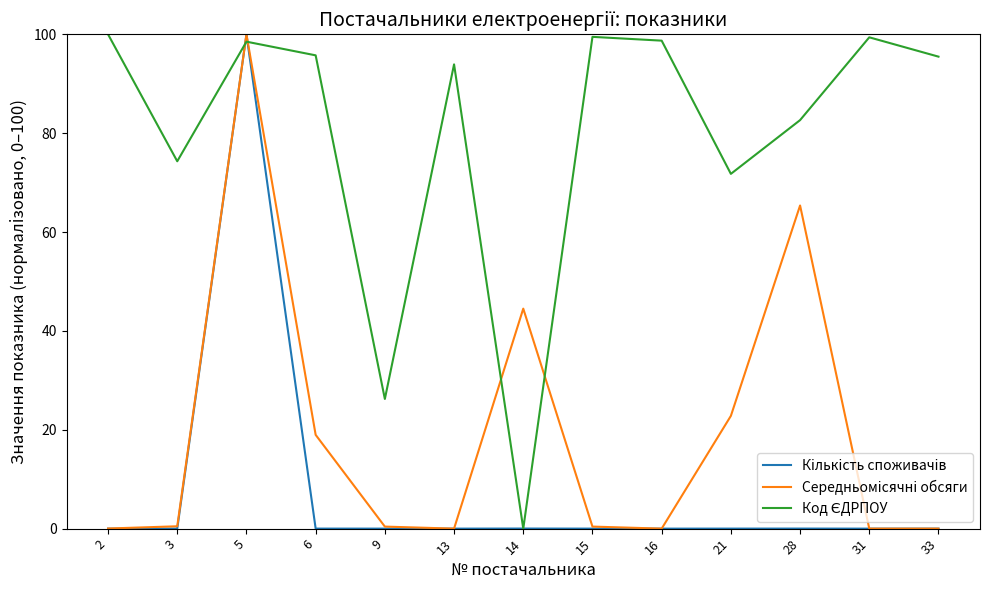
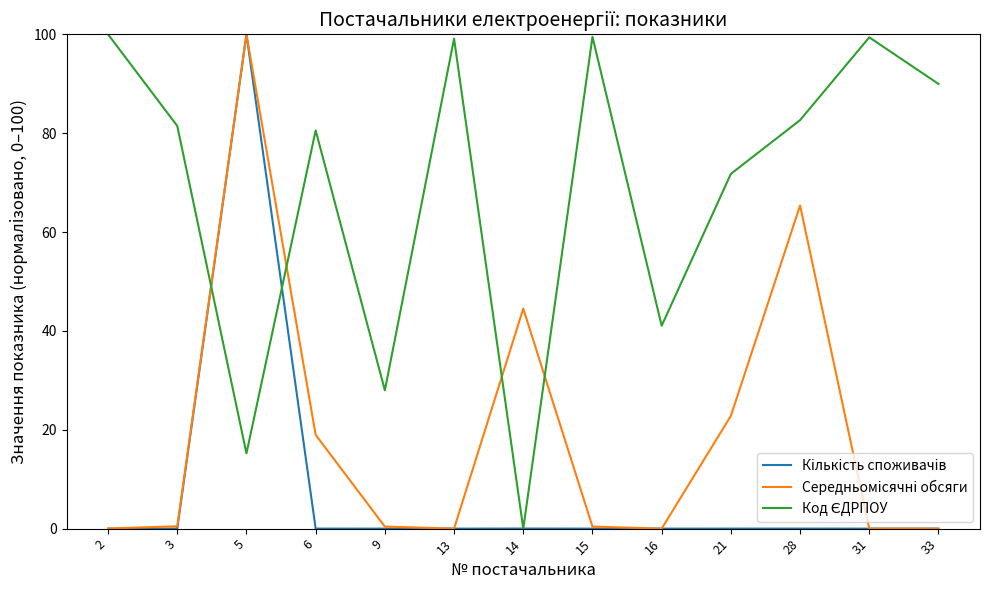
  {
    "Кількість споживачів": {
      "6": 0,
      "21": 0,
      "28": 0
    },
    "Середньомісячні обсяги": {
      "6": 19,
      "14": 45,
      "21": 23,
      "28": 65
    },
    "Код ЄДРПОУ": {
      "2": 100,
-     "3": 74,
-     "5": 99,
-     "6": 96,
-     "9": 26,
-     "13": 94,
+     "3": 81,
+     "5": 15,
+     "6": 81,
+     "9": 28,
+     "13": 99,
      "15": 99,
-     "16": 99,
+     "16": 41,
      "21": 72,
      "28": 83,
      "31": 99,
-     "33": 95
+     "33": 90
    }
  }
